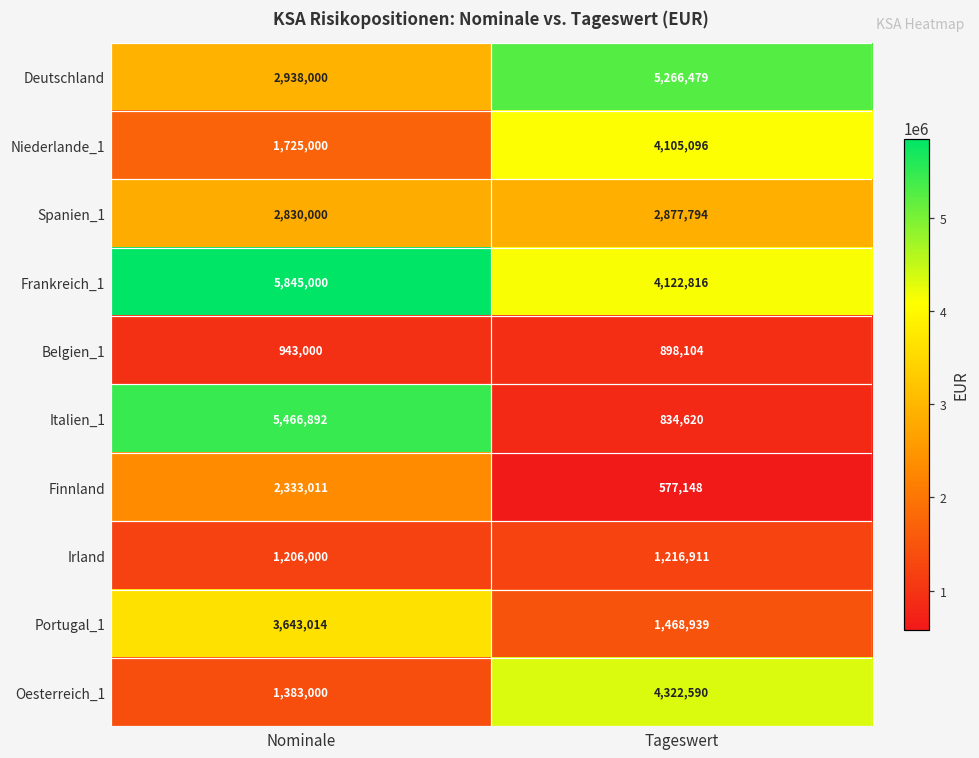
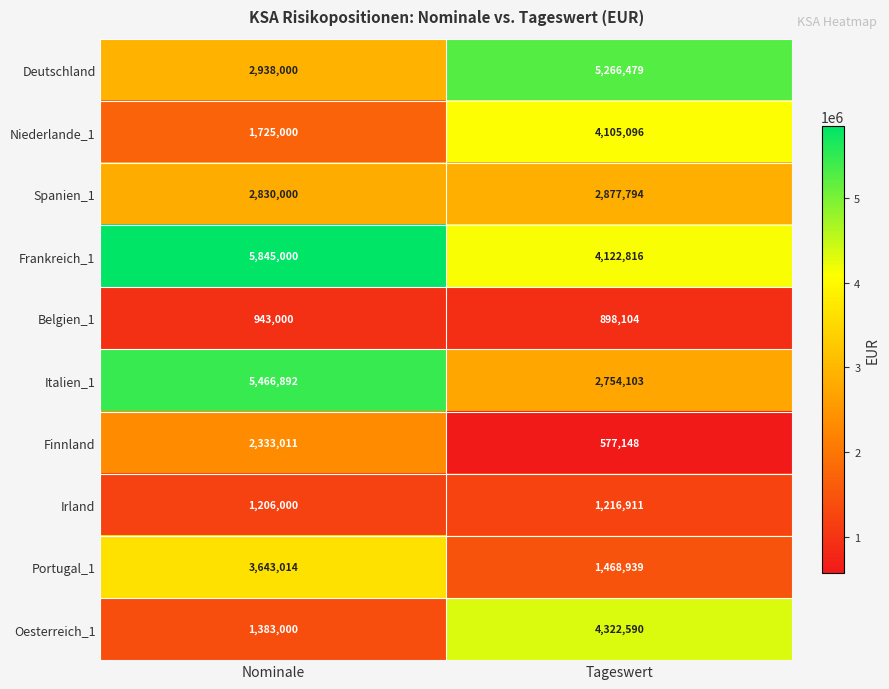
  {
    "Deutschland": {
      "Nominale": "2,938,000",
      "Tageswert": "5,266,479"
    },
    "Niederlande_1": {
      "Nominale": "1,725,000",
      "Tageswert": "4,105,096"
    },
    "Spanien_1": {
      "Nominale": "2,830,000",
      "Tageswert": "2,877,794"
    },
    "Frankreich_1": {
      "Nominale": "5,845,000",
      "Tageswert": "4,122,816"
    },
    "Belgien_1": {
      "Nominale": "943,000",
      "Tageswert": "898,104"
    },
    "Italien_1": {
      "Nominale": "5,466,892",
-     "Tageswert": "834,620"
+     "Tageswert": "2,754,103"
    },
    "Finnland": {
      "Nominale": "2,333,011",
      "Tageswert": "577,148"
    },
    "Irland": {
      "Nominale": "1,206,000",
      "Tageswert": "1,216,911"
    },
    "Portugal_1": {
      "Nominale": "3,643,014",
      "Tageswert": "1,468,939"
    },
    "Oesterreich_1": {
      "Nominale": "1,383,000",
      "Tageswert": "4,322,590"
    }
  }
